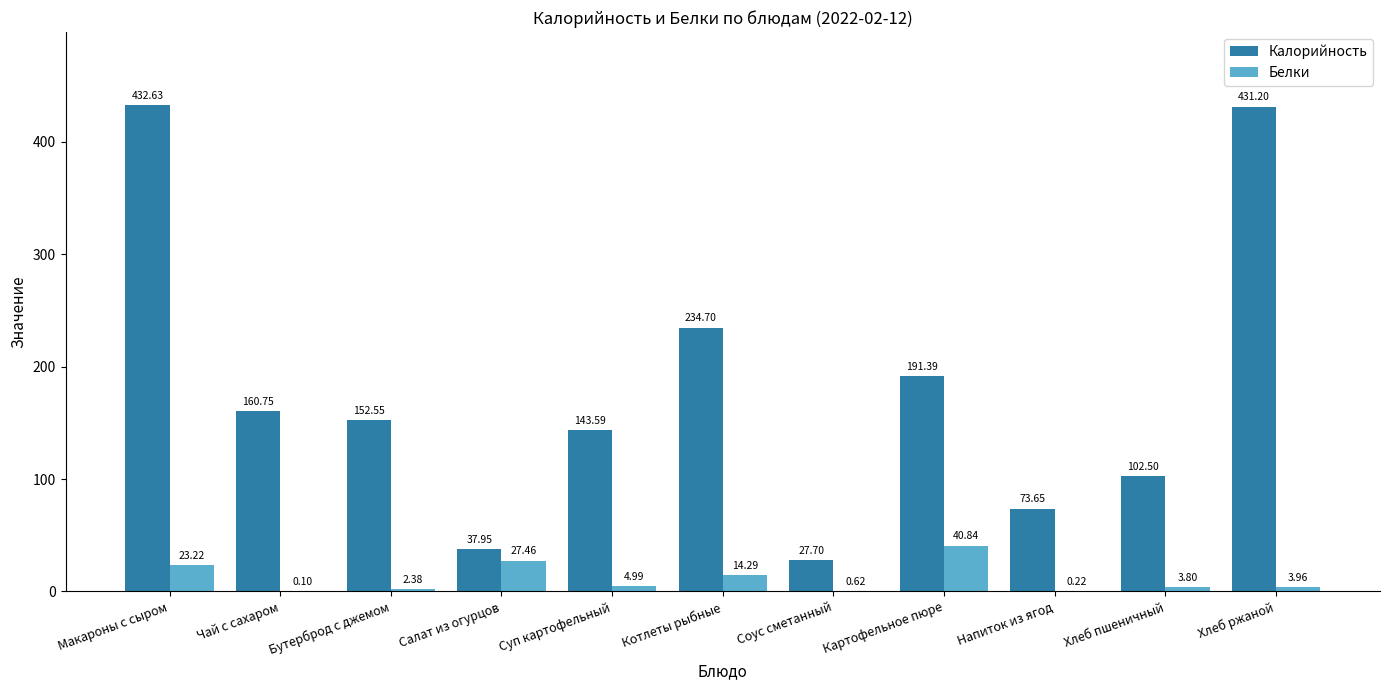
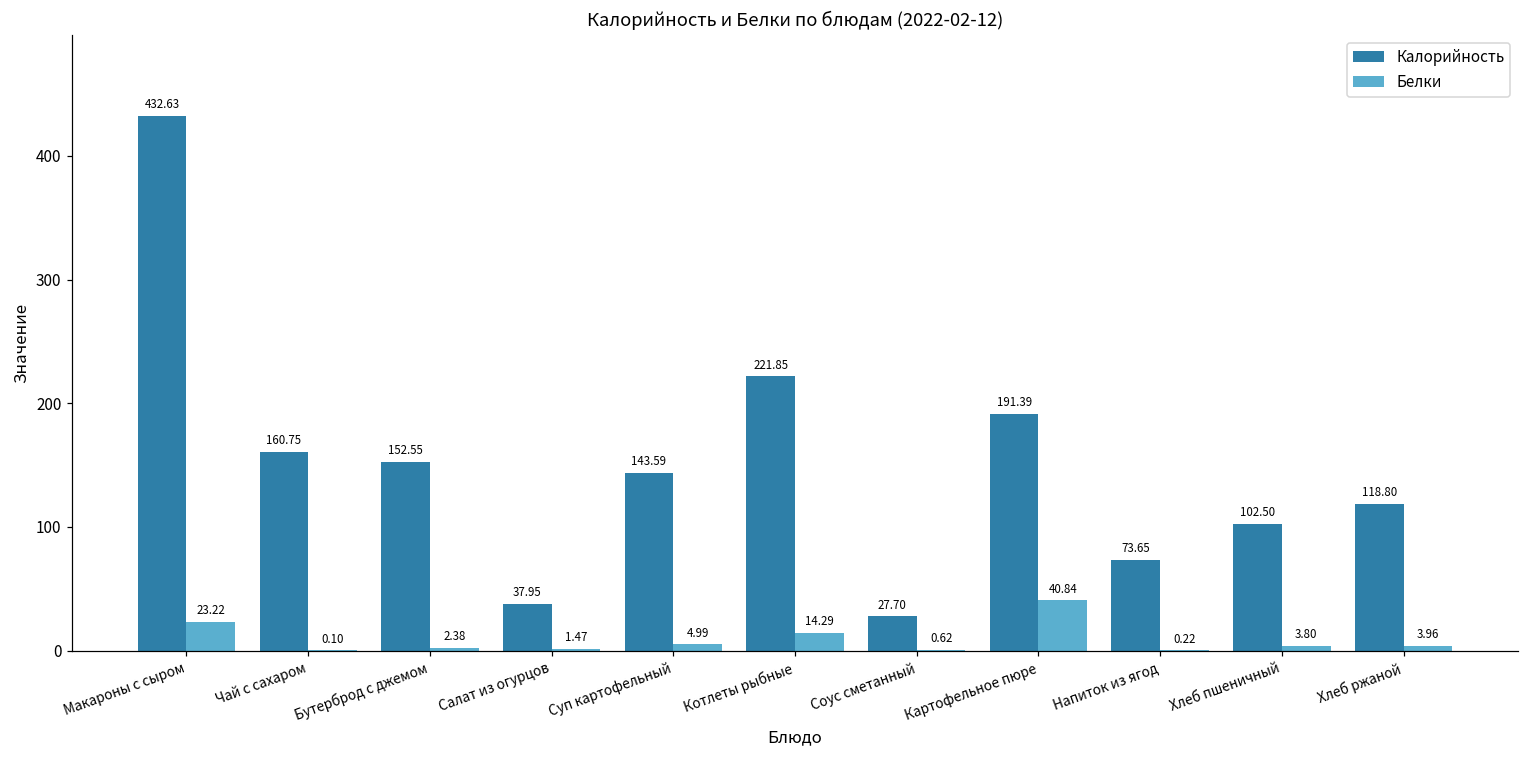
  {
    "Калорийность": {
      "Макароны с сыром": 432.63,
      "Чай с сахаром": 160.75,
      "Бутерброд с джемом": 152.55,
      "Салат из огурцов": 37.95,
      "Суп картофельный": 143.59,
-     "Котлеты рыбные": 234.70,
+     "Котлеты рыбные": 221.85,
      "Соус сметанный": 27.70,
      "Картофельное пюре": 191.39,
      "Напиток из ягод": 73.65,
      "Хлеб пшеничный": 102.50,
-     "Хлеб ржаной": 431.20
+     "Хлеб ржаной": 118.80
    },
    "Белки": {
      "Макароны с сыром": 23.22,
      "Чай с сахаром": 0.10,
      "Бутерброд с джемом": 2.38,
-     "Салат из огурцов": 27.46,
+     "Салат из огурцов": 1.47,
      "Суп картофельный": 4.99,
      "Котлеты рыбные": 14.29,
      "Соус сметанный": 0.62,
      "Картофельное пюре": 40.84,
      "Напиток из ягод": 0.22,
      "Хлеб пшеничный": 3.80,
      "Хлеб ржаной": 3.96
    }
  }
